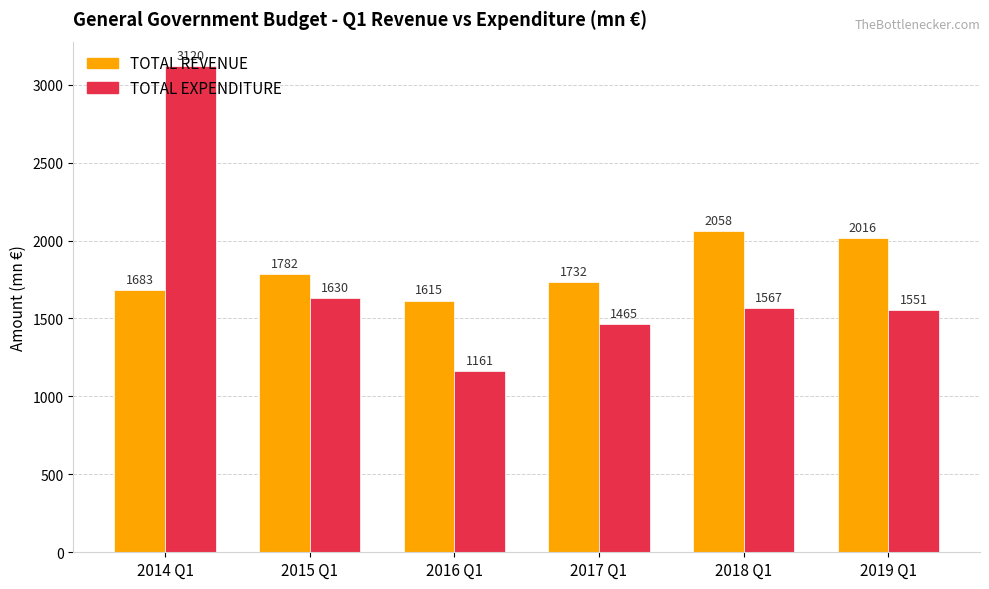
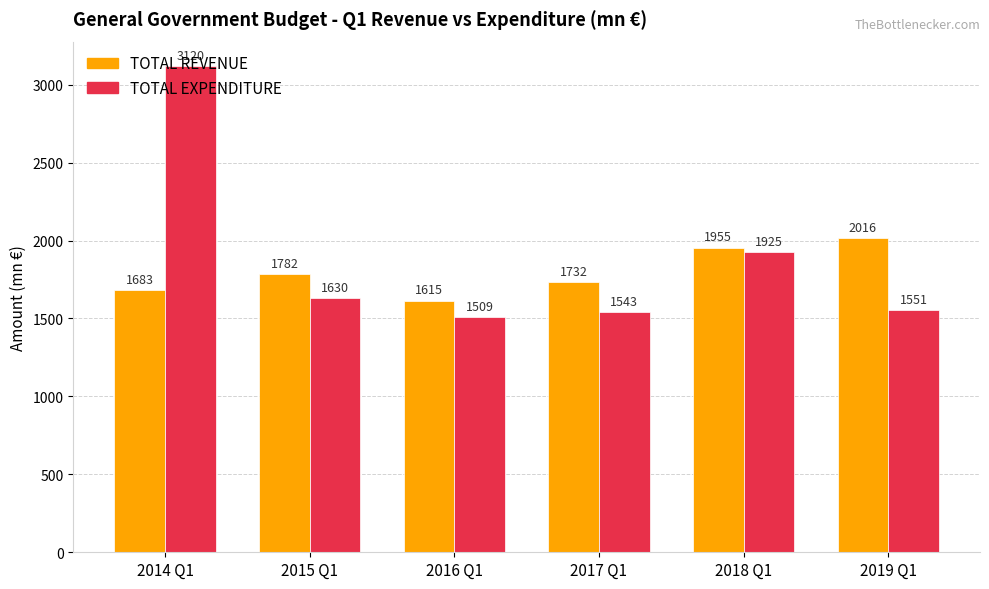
  {
    "TOTAL REVENUE": {
      "2014 Q1": 1683,
      "2015 Q1": 1782,
      "2016 Q1": 1615,
      "2017 Q1": 1732,
-     "2018 Q1": 2058,
+     "2018 Q1": 1955,
      "2019 Q1": 2016
    },
    "TOTAL EXPENDITURE": {
      "2014 Q1": 3120,
      "2015 Q1": 1630,
-     "2016 Q1": 1161,
-     "2017 Q1": 1465,
-     "2018 Q1": 1567,
+     "2016 Q1": 1509,
+     "2017 Q1": 1543,
+     "2018 Q1": 1925,
      "2019 Q1": 1551
    }
  }
